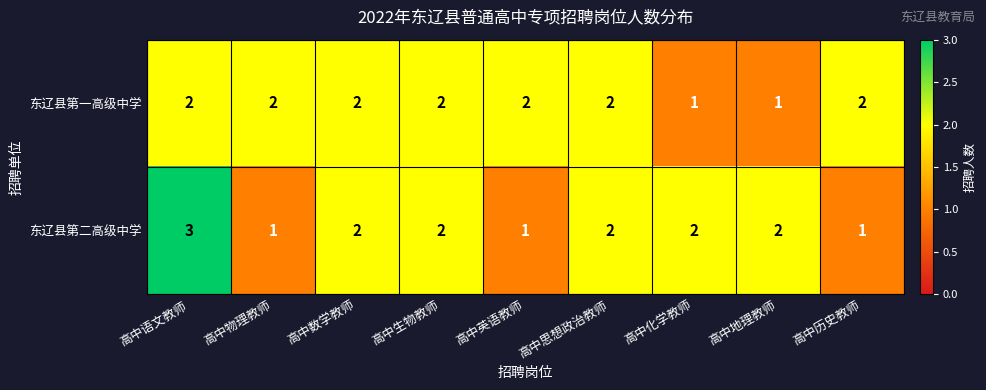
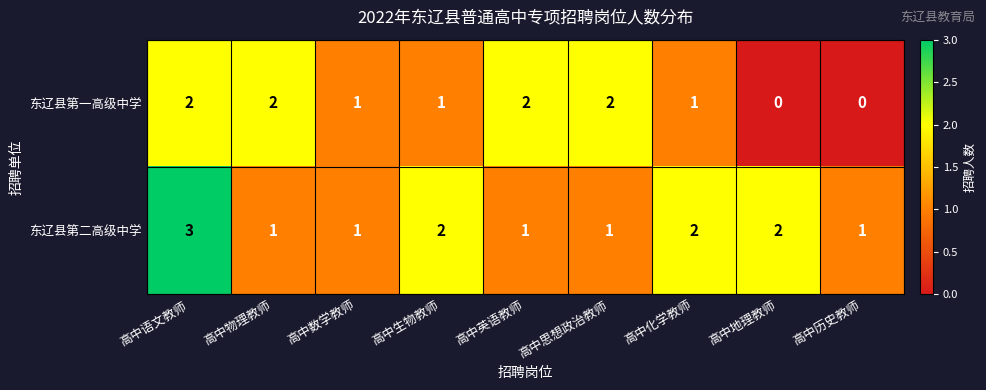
  {
    "东辽县第一高级中学": {
      "高中语文教师": 2,
      "高中物理教师": 2,
-     "高中数学教师": 2,
-     "高中生物教师": 2,
+     "高中数学教师": 1,
+     "高中生物教师": 1,
      "高中英语教师": 2,
      "高中思想政治教师": 2,
      "高中化学教师": 1,
-     "高中地理教师": 1,
-     "高中历史教师": 2
+     "高中地理教师": 0,
+     "高中历史教师": 0
    },
    "东辽县第二高级中学": {
      "高中语文教师": 3,
      "高中物理教师": 1,
-     "高中数学教师": 2,
+     "高中数学教师": 1,
      "高中生物教师": 2,
      "高中英语教师": 1,
-     "高中思想政治教师": 2,
+     "高中思想政治教师": 1,
      "高中化学教师": 2,
      "高中地理教师": 2,
      "高中历史教师": 1
    }
  }
